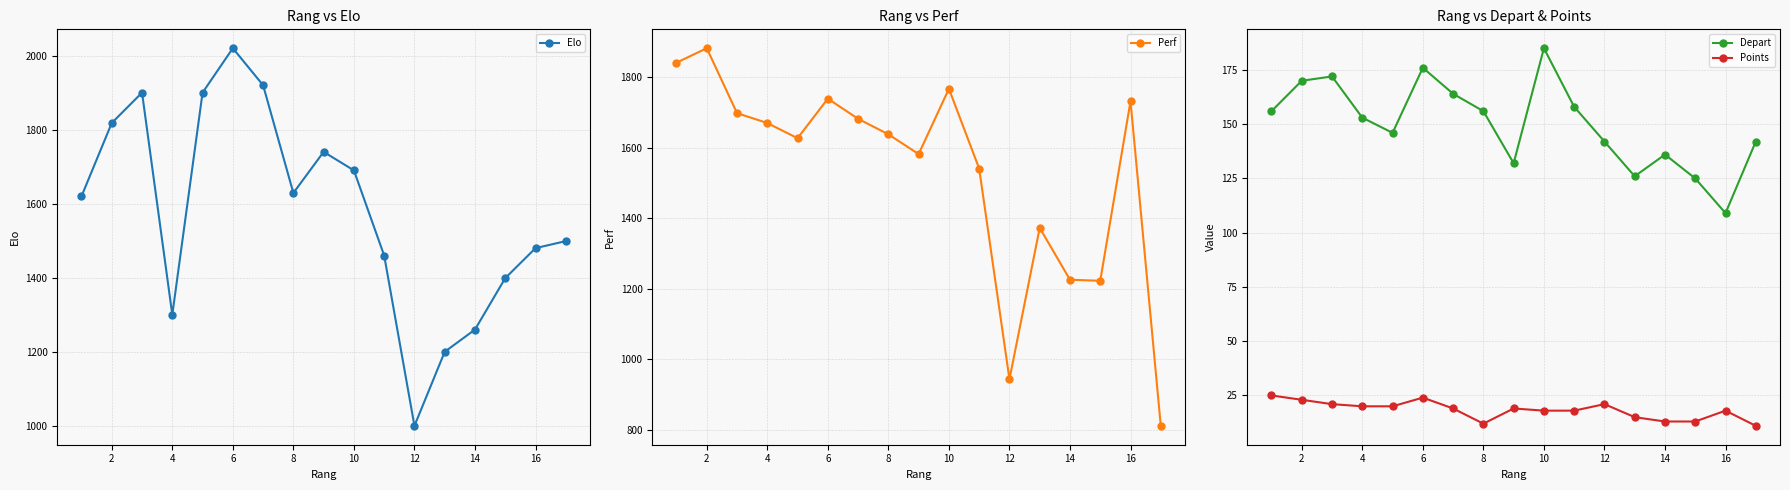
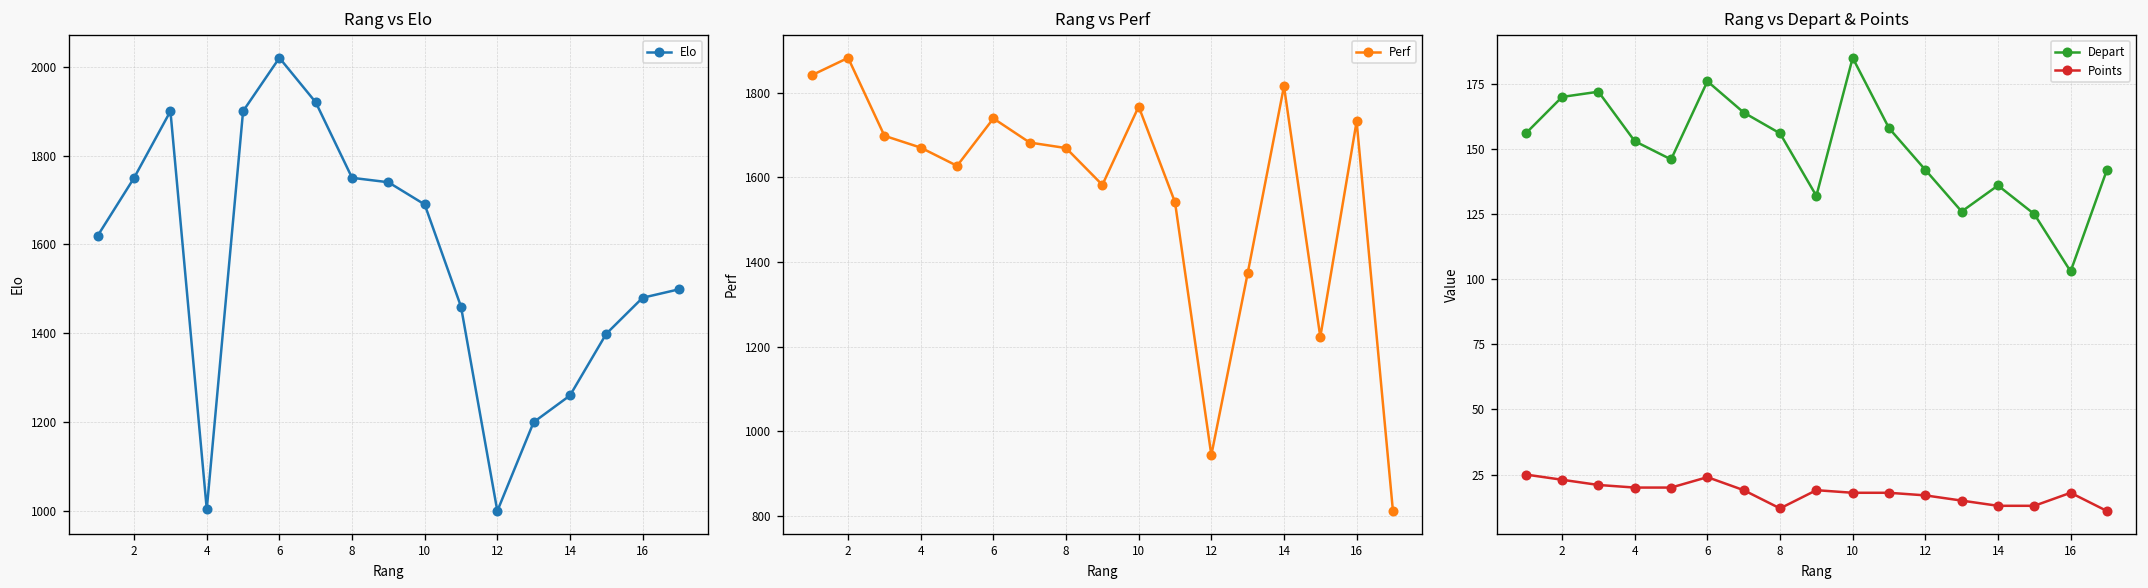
  {
    "Rang vs Elo": {
-     "2": 1820,
-     "4": 1300,
+     "2": 1750,
+     "4": 1000,
      "6": 2020,
-     "8": 1630,
+     "8": 1750,
      "10": 1690,
      "12": 1000,
      "14": 1260,
      "16": 1480
    },
    "Rang vs Perf": {
      "2": 1880,
      "4": 1670,
      "6": 1740,
-     "8": 1640,
+     "8": 1670,
      "10": 1770,
      "12": 940,
-     "14": 1230,
+     "14": 1820,
      "16": 1730
    },
    "Rang vs Depart & Points": {
      "Depart": {
        "2": 170,
        "4": 153,
        "6": 176,
        "8": 156,
        "10": 185,
        "12": 142,
        "14": 136,
-       "16": 109
+       "16": 103
      },
      "Points": {
        "2": 23,
        "4": 20,
        "6": 24,
        "8": 12,
        "10": 18,
-       "12": 21,
+       "12": 17,
        "14": 13,
        "16": 18
      }
    }
  }
